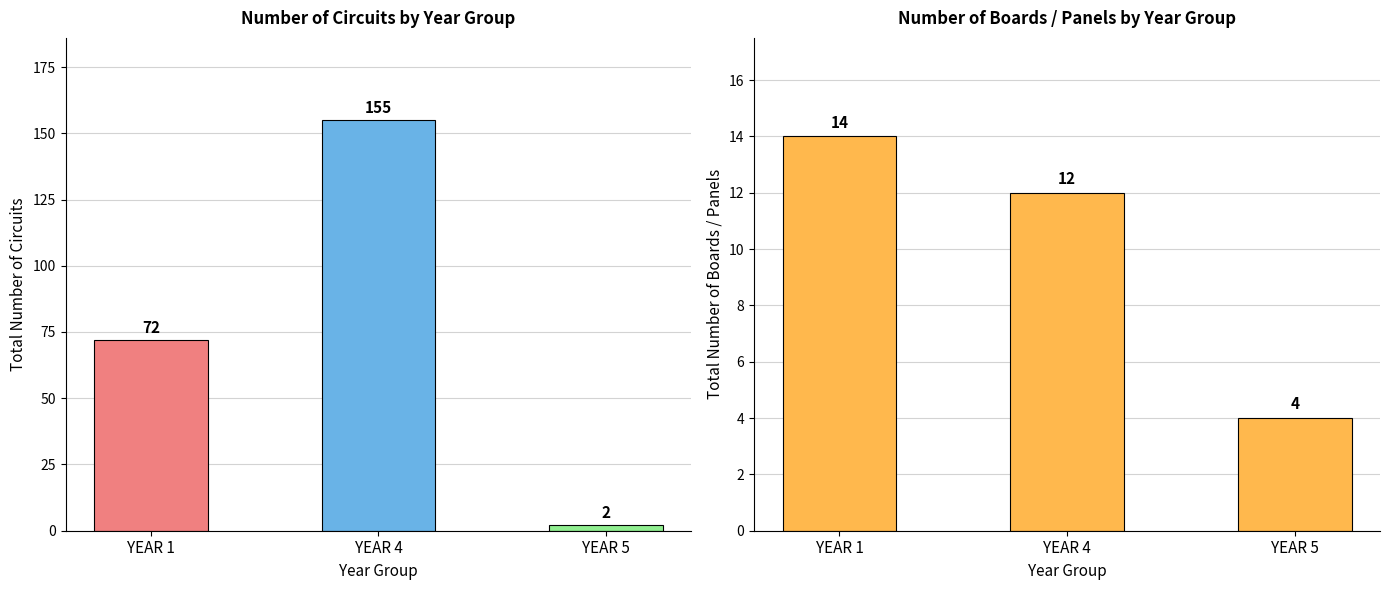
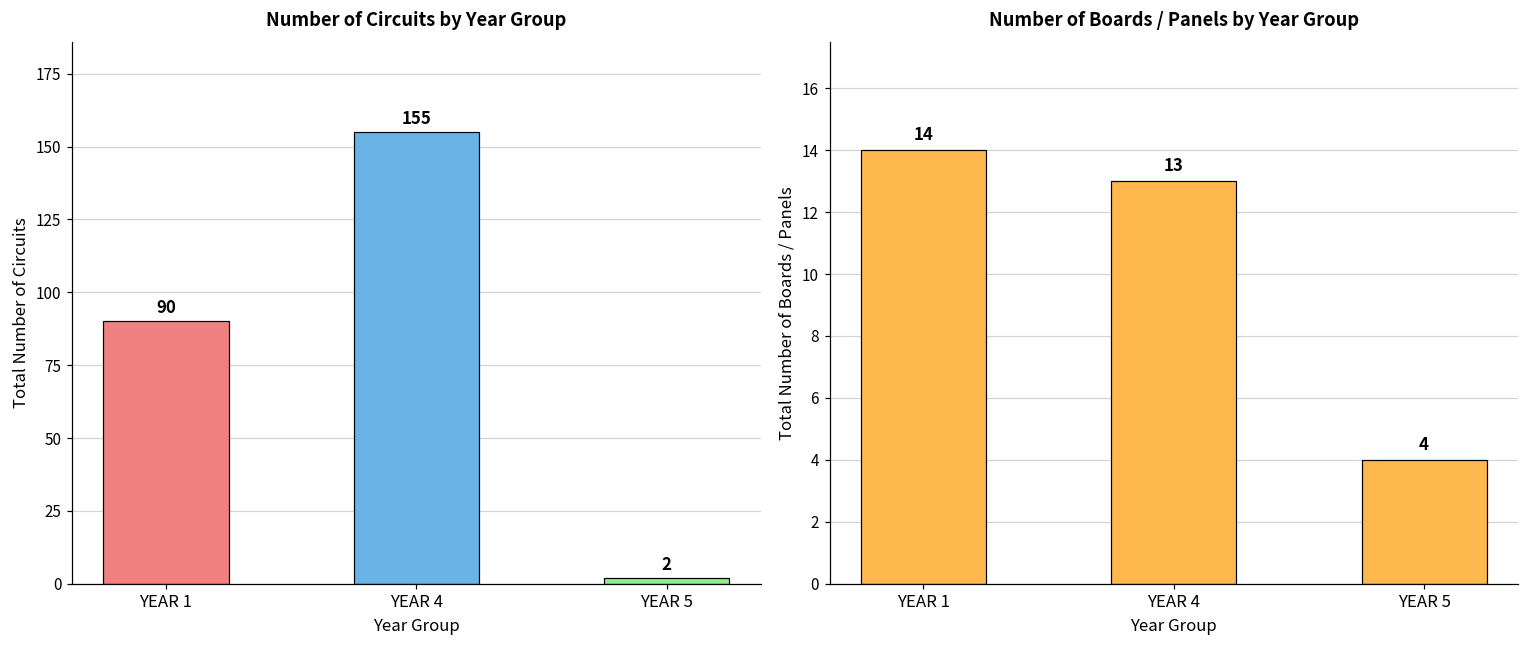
  {
    "Number of Circuits by Year Group": {
-     "YEAR 1": 72,
+     "YEAR 1": 90,
      "YEAR 4": 155,
      "YEAR 5": 2
    },
    "Number of Boards / Panels by Year Group": {
      "YEAR 1": 14,
-     "YEAR 4": 12,
+     "YEAR 4": 13,
      "YEAR 5": 4
    }
  }
